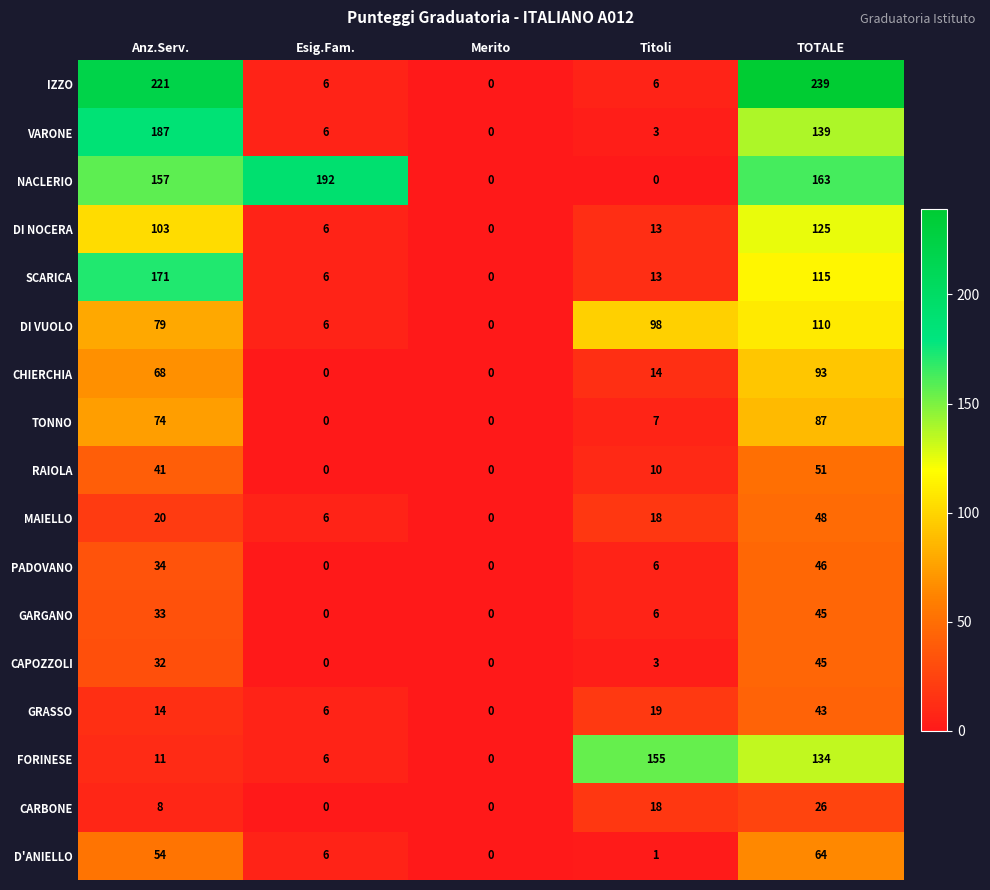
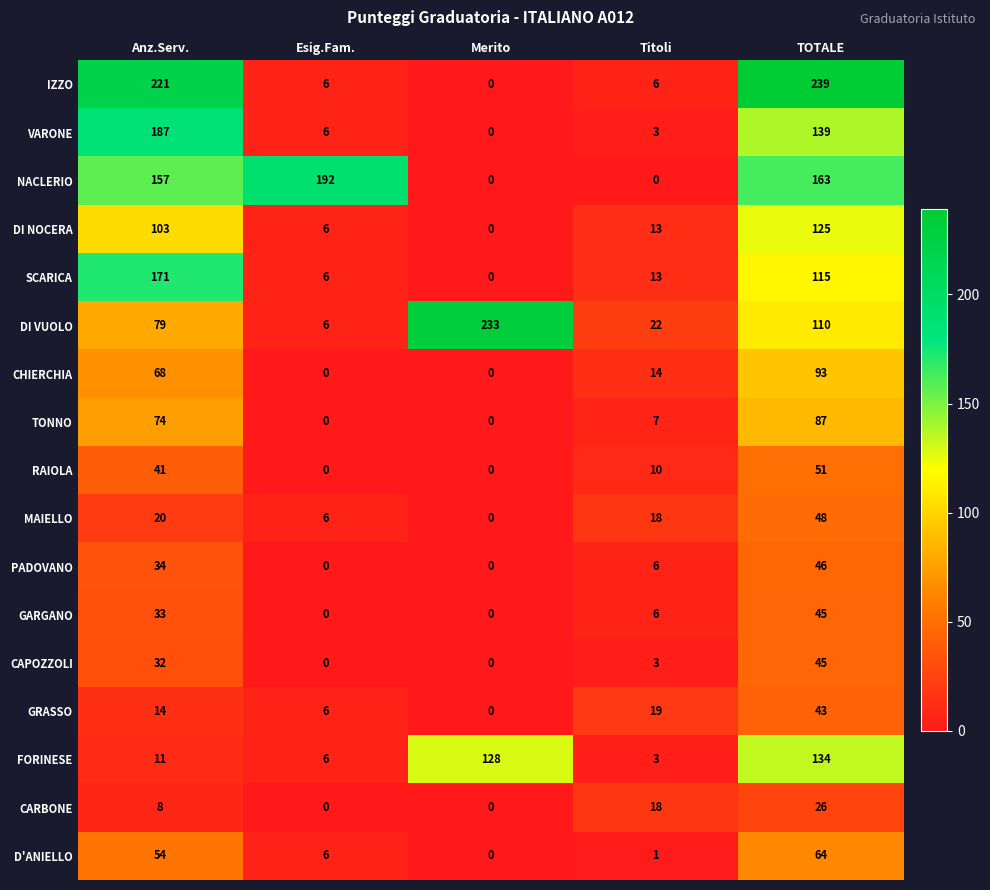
  {
    "IZZO": {
      "Anz.Serv.": 221,
      "Esig.Fam.": 6,
      "Merito": 0,
      "Titoli": 6,
      "TOTALE": 239
    },
    "VARONE": {
      "Anz.Serv.": 187,
      "Esig.Fam.": 6,
      "Merito": 0,
      "Titoli": 3,
      "TOTALE": 139
    },
    "NACLERIO": {
      "Anz.Serv.": 157,
      "Esig.Fam.": 192,
      "Merito": 0,
      "Titoli": 0,
      "TOTALE": 163
    },
    "DI NOCERA": {
      "Anz.Serv.": 103,
      "Esig.Fam.": 6,
      "Merito": 0,
      "Titoli": 13,
      "TOTALE": 125
    },
    "SCARICA": {
      "Anz.Serv.": 171,
      "Esig.Fam.": 6,
      "Merito": 0,
      "Titoli": 13,
      "TOTALE": 115
    },
    "DI VUOLO": {
      "Anz.Serv.": 79,
      "Esig.Fam.": 6,
-     "Merito": 0,
-     "Titoli": 98,
+     "Merito": 233,
+     "Titoli": 22,
      "TOTALE": 110
    },
    "CHIERCHIA": {
      "Anz.Serv.": 68,
      "Esig.Fam.": 0,
      "Merito": 0,
      "Titoli": 14,
      "TOTALE": 93
    },
    "TONNO": {
      "Anz.Serv.": 74,
      "Esig.Fam.": 0,
      "Merito": 0,
      "Titoli": 7,
      "TOTALE": 87
    },
    "RAIOLA": {
      "Anz.Serv.": 41,
      "Esig.Fam.": 0,
      "Merito": 0,
      "Titoli": 10,
      "TOTALE": 51
    },
    "MAIELLO": {
      "Anz.Serv.": 20,
      "Esig.Fam.": 6,
      "Merito": 0,
      "Titoli": 18,
      "TOTALE": 48
    },
    "PADOVANO": {
      "Anz.Serv.": 34,
      "Esig.Fam.": 0,
      "Merito": 0,
      "Titoli": 6,
      "TOTALE": 46
    },
    "GARGANO": {
      "Anz.Serv.": 33,
      "Esig.Fam.": 0,
      "Merito": 0,
      "Titoli": 6,
      "TOTALE": 45
    },
    "CAPOZZOLI": {
      "Anz.Serv.": 32,
      "Esig.Fam.": 0,
      "Merito": 0,
      "Titoli": 3,
      "TOTALE": 45
    },
    "GRASSO": {
      "Anz.Serv.": 14,
      "Esig.Fam.": 6,
      "Merito": 0,
      "Titoli": 19,
      "TOTALE": 43
    },
    "FORINESE": {
      "Anz.Serv.": 11,
      "Esig.Fam.": 6,
-     "Merito": 0,
-     "Titoli": 155,
+     "Merito": 128,
+     "Titoli": 3,
      "TOTALE": 134
    },
    "CARBONE": {
      "Anz.Serv.": 8,
      "Esig.Fam.": 0,
      "Merito": 0,
      "Titoli": 18,
      "TOTALE": 26
    },
    "D'ANIELLO": {
      "Anz.Serv.": 54,
      "Esig.Fam.": 6,
      "Merito": 0,
      "Titoli": 1,
      "TOTALE": 64
    }
  }
